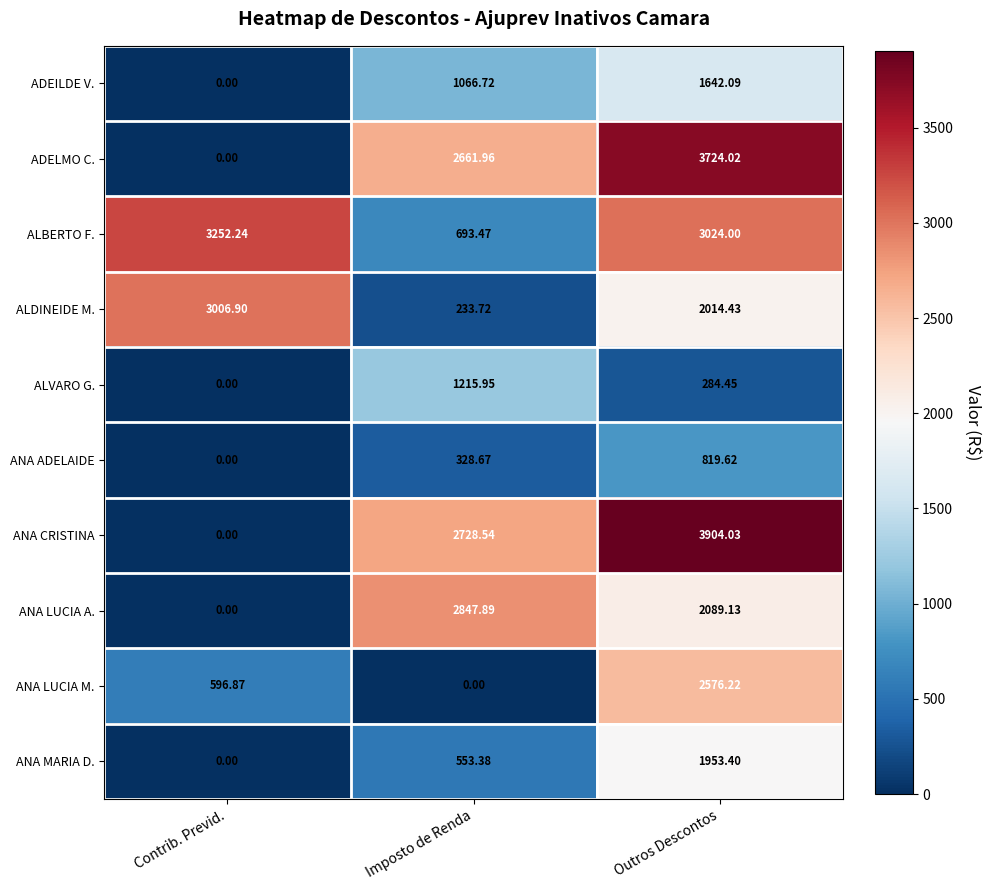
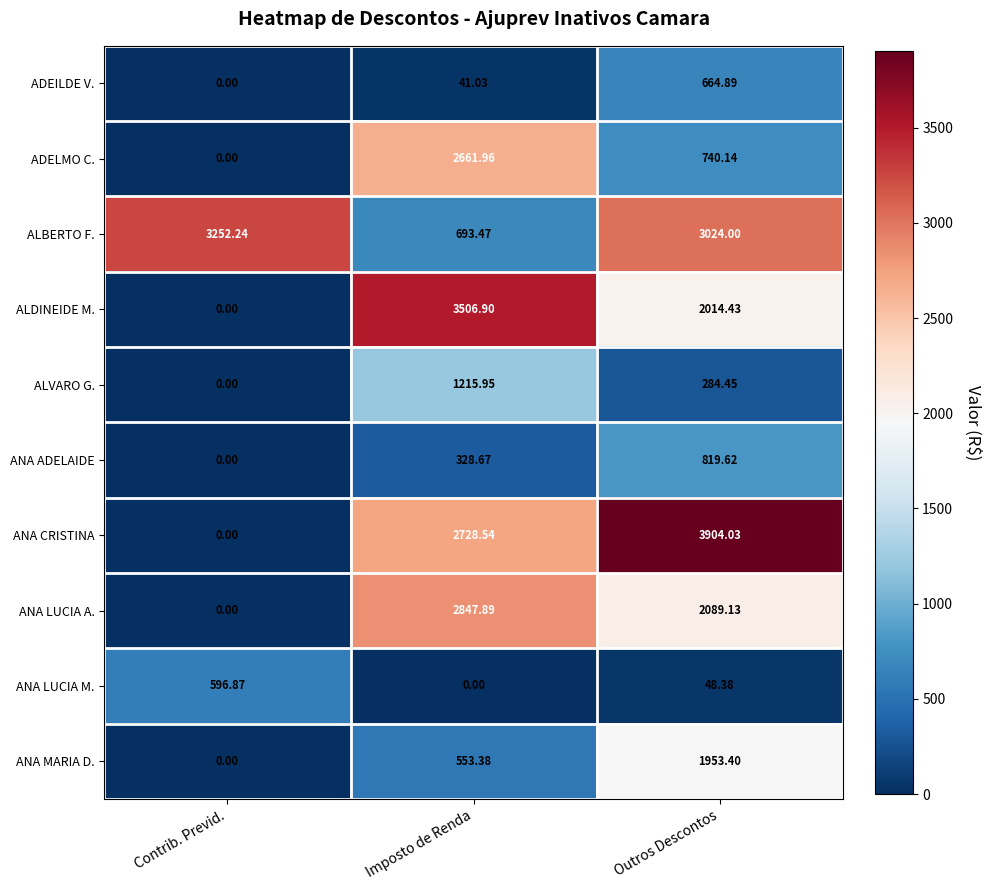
  {
    "ADEILDE V.": {
      "Contrib. Previd.": 0.00,
-     "Imposto de Renda": 1066.72,
-     "Outros Descontos": 1642.09
+     "Imposto de Renda": 41.03,
+     "Outros Descontos": 664.89
    },
    "ADELMO C.": {
      "Contrib. Previd.": 0.00,
      "Imposto de Renda": 2661.96,
-     "Outros Descontos": 3724.02
+     "Outros Descontos": 740.14
    },
    "ALBERTO F.": {
      "Contrib. Previd.": 3252.24,
      "Imposto de Renda": 693.47,
      "Outros Descontos": 3024.00
    },
    "ALDINEIDE M.": {
-     "Contrib. Previd.": 3006.90,
-     "Imposto de Renda": 233.72,
+     "Contrib. Previd.": 0.00,
+     "Imposto de Renda": 3506.90,
      "Outros Descontos": 2014.43
    },
    "ALVARO G.": {
      "Contrib. Previd.": 0.00,
      "Imposto de Renda": 1215.95,
      "Outros Descontos": 284.45
    },
    "ANA ADELAIDE": {
      "Contrib. Previd.": 0.00,
      "Imposto de Renda": 328.67,
      "Outros Descontos": 819.62
    },
    "ANA CRISTINA": {
      "Contrib. Previd.": 0.00,
      "Imposto de Renda": 2728.54,
      "Outros Descontos": 3904.03
    },
    "ANA LUCIA A.": {
      "Contrib. Previd.": 0.00,
      "Imposto de Renda": 2847.89,
      "Outros Descontos": 2089.13
    },
    "ANA LUCIA M.": {
      "Contrib. Previd.": 596.87,
      "Imposto de Renda": 0.00,
-     "Outros Descontos": 2576.22
+     "Outros Descontos": 48.38
    },
    "ANA MARIA D.": {
      "Contrib. Previd.": 0.00,
      "Imposto de Renda": 553.38,
      "Outros Descontos": 1953.40
    }
  }
